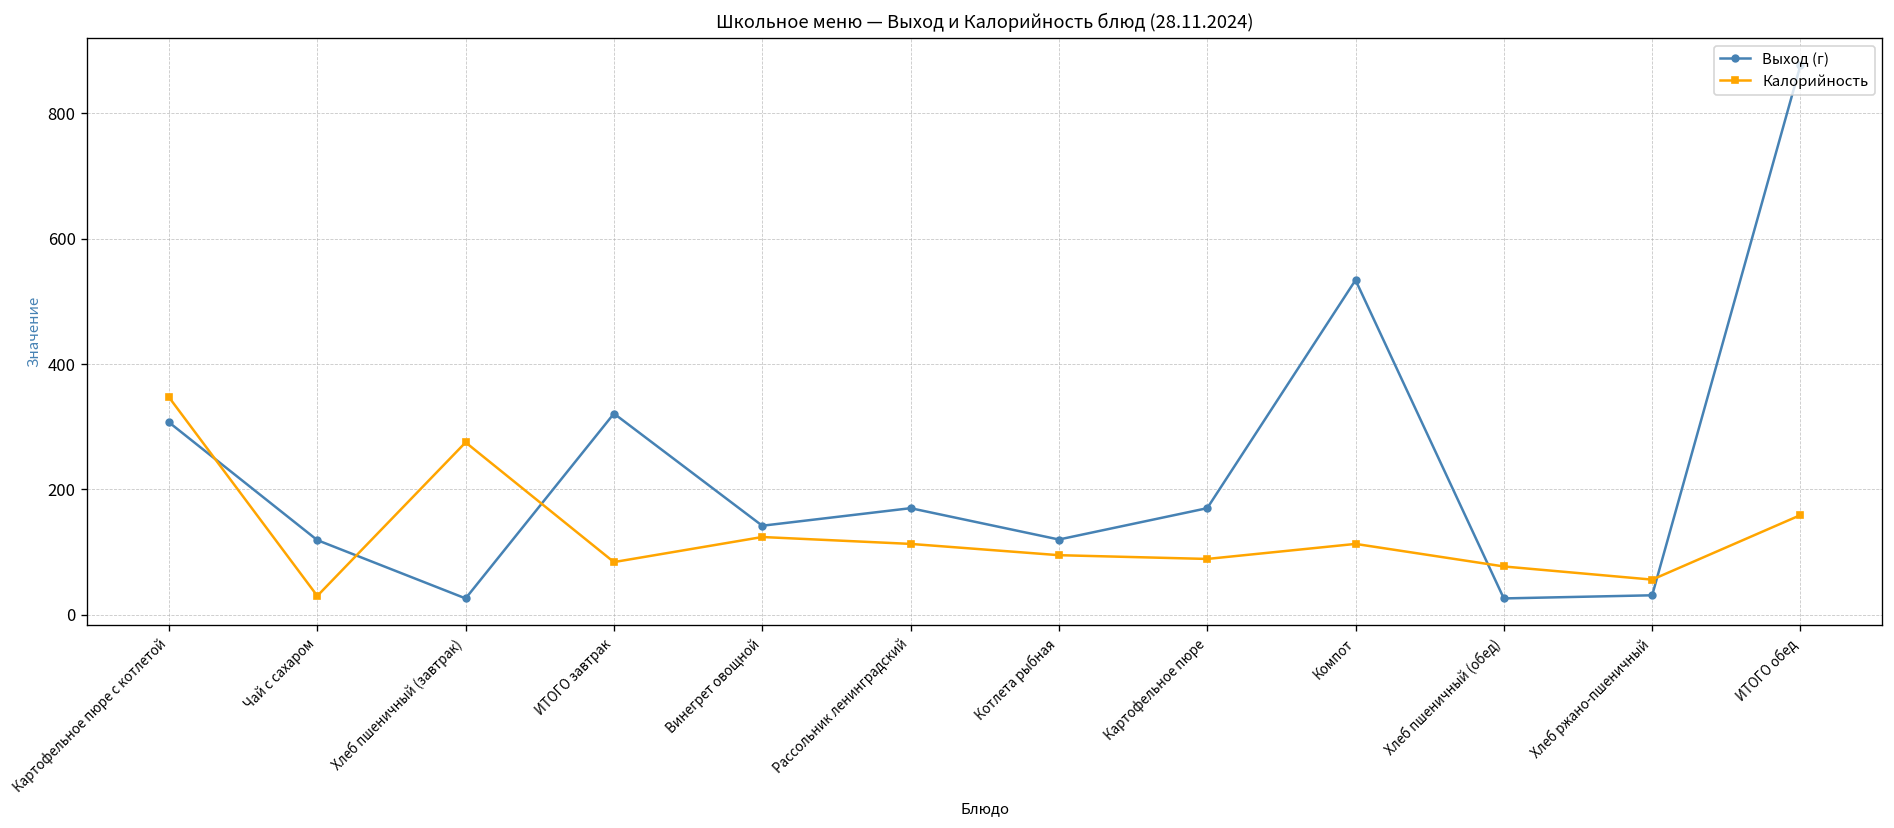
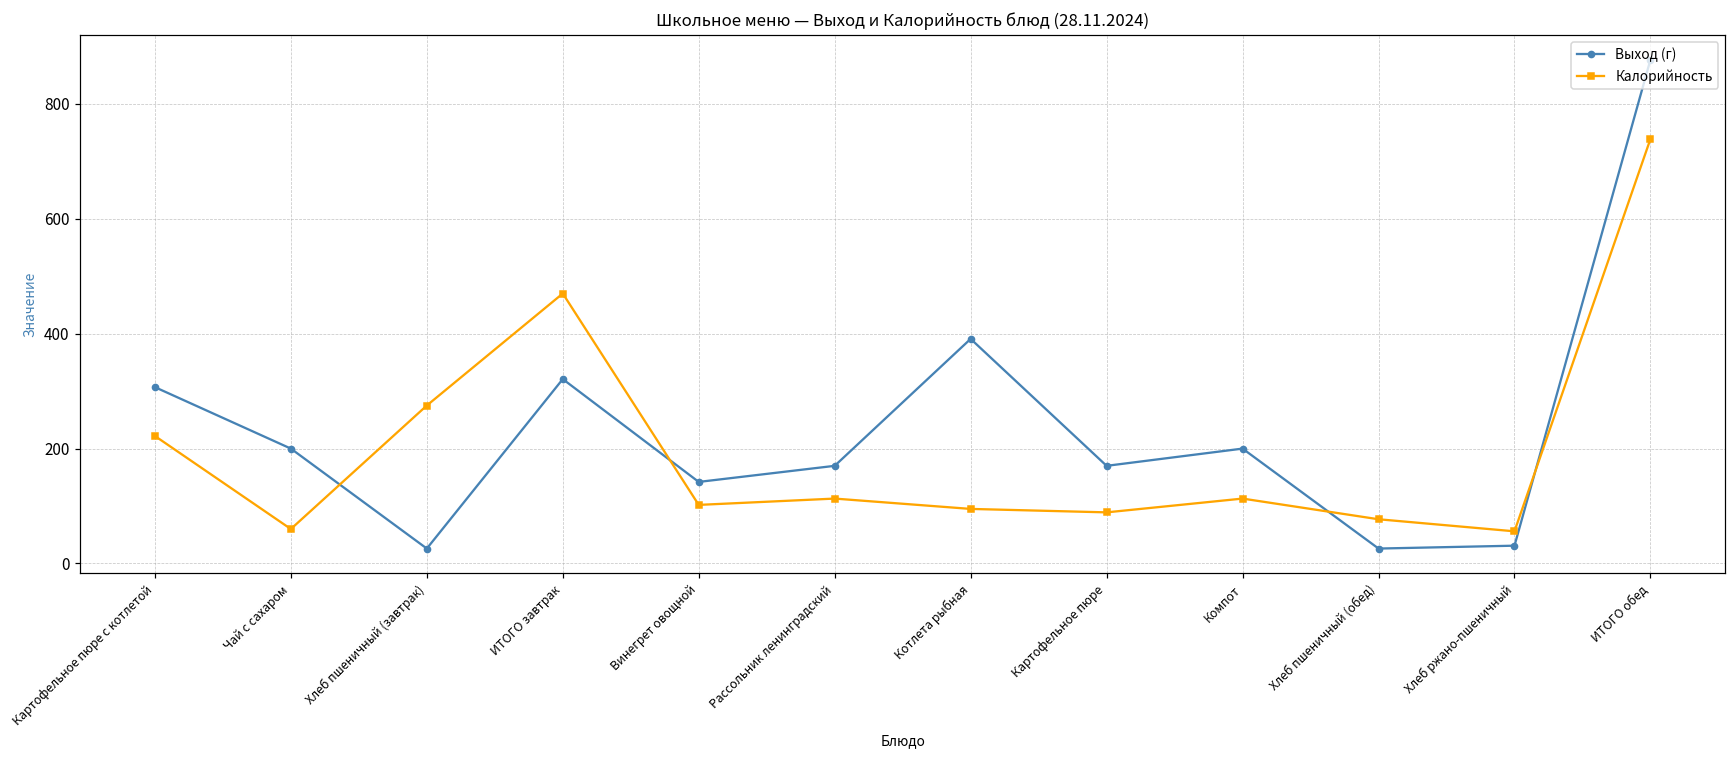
  {
    "Выход (г)": {
      "Картофельное пюре с котлетой": 310,
-     "Чай с сахаром": 120,
+     "Чай с сахаром": 200,
      "Хлеб пшеничный (завтрак)": 30,
      "ИТОГО завтрак": 320,
      "Винегрет овощной": 140,
      "Рассольник ленинградский": 170,
-     "Котлета рыбная": 120,
+     "Котлета рыбная": 390,
      "Картофельное пюре": 170,
-     "Компот": 530,
+     "Компот": 200,
      "Хлеб пшеничный (обед)": 30,
      "Хлеб ржано-пшеничный": 30
    },
    "Калорийность": {
-     "Картофельное пюре с котлетой": 350,
-     "Чай с сахаром": 30,
+     "Картофельное пюре с котлетой": 220,
+     "Чай с сахаром": 60,
      "Хлеб пшеничный (завтрак)": 280,
-     "ИТОГО завтрак": 80,
-     "Винегрет овощной": 120,
+     "ИТОГО завтрак": 470,
+     "Винегрет овощной": 100,
      "Рассольник ленинградский": 110,
      "Котлета рыбная": 100,
      "Картофельное пюре": 90,
      "Компот": 110,
      "Хлеб пшеничный (обед)": 80,
      "Хлеб ржано-пшеничный": 60,
-     "ИТОГО обед": 160
+     "ИТОГО обед": 740
    }
  }
